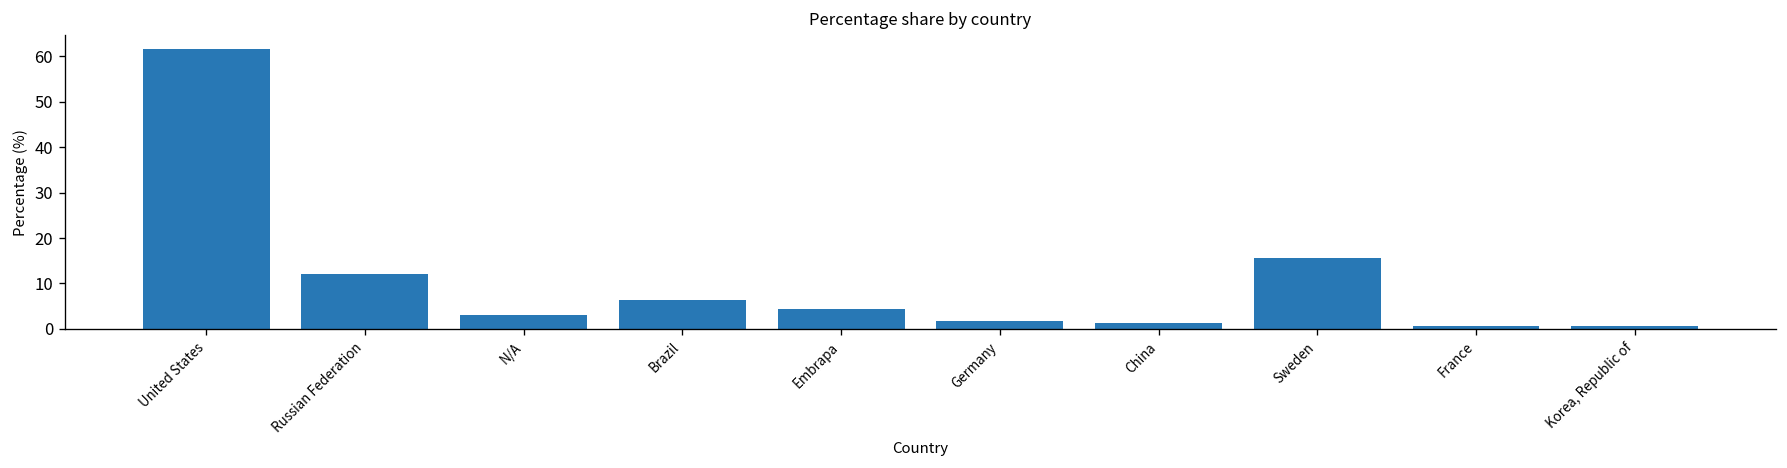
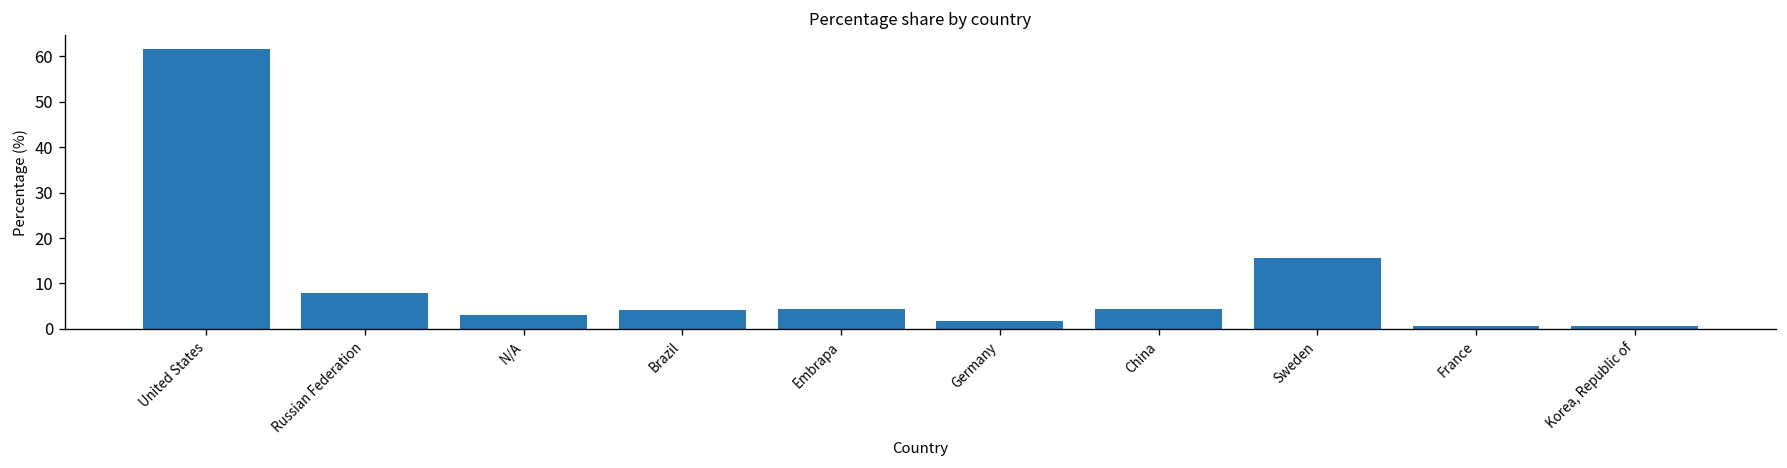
  {
    "United States": 62,
-   "Russian Federation": 12,
+   "Russian Federation": 8,
    "N/A": 3,
-   "Brazil": 6,
+   "Brazil": 4,
    "Embrapa": 4,
    "Germany": 2,
-   "China": 1,
+   "China": 4,
    "Sweden": 16
  }
